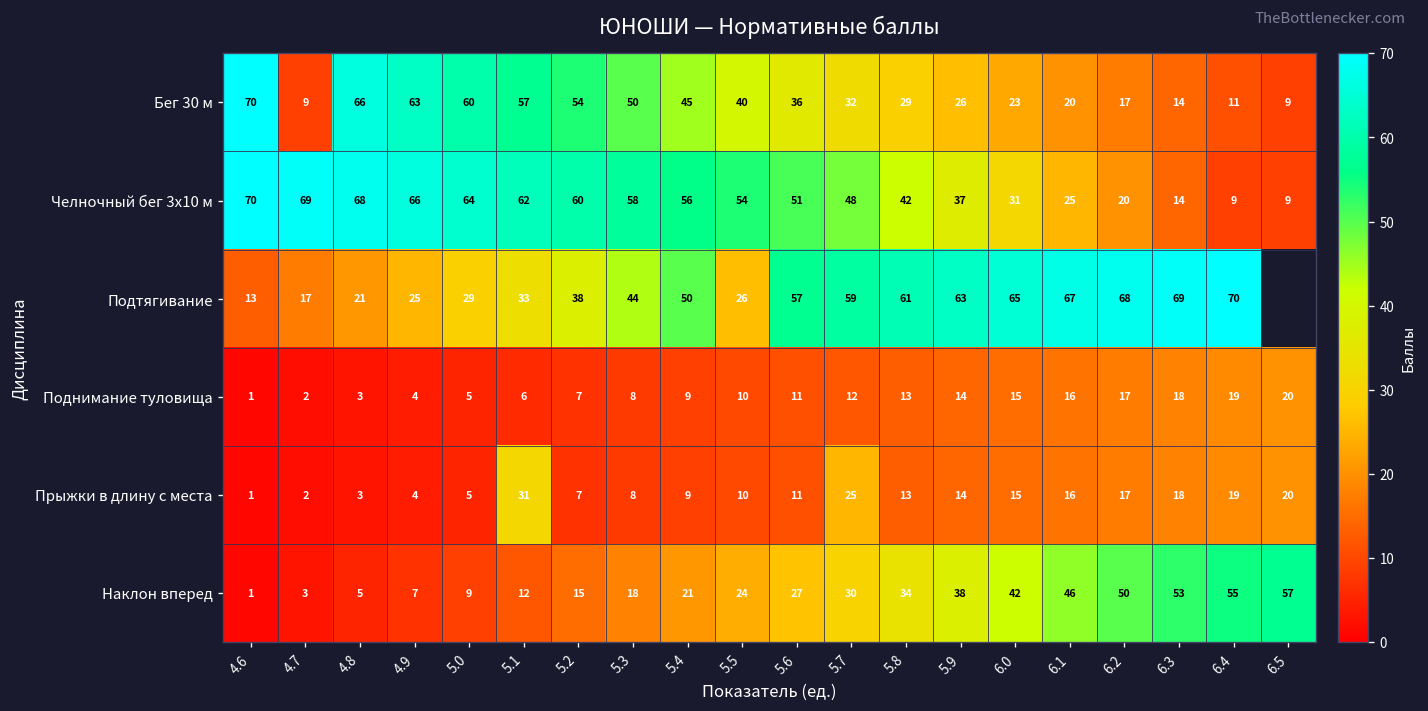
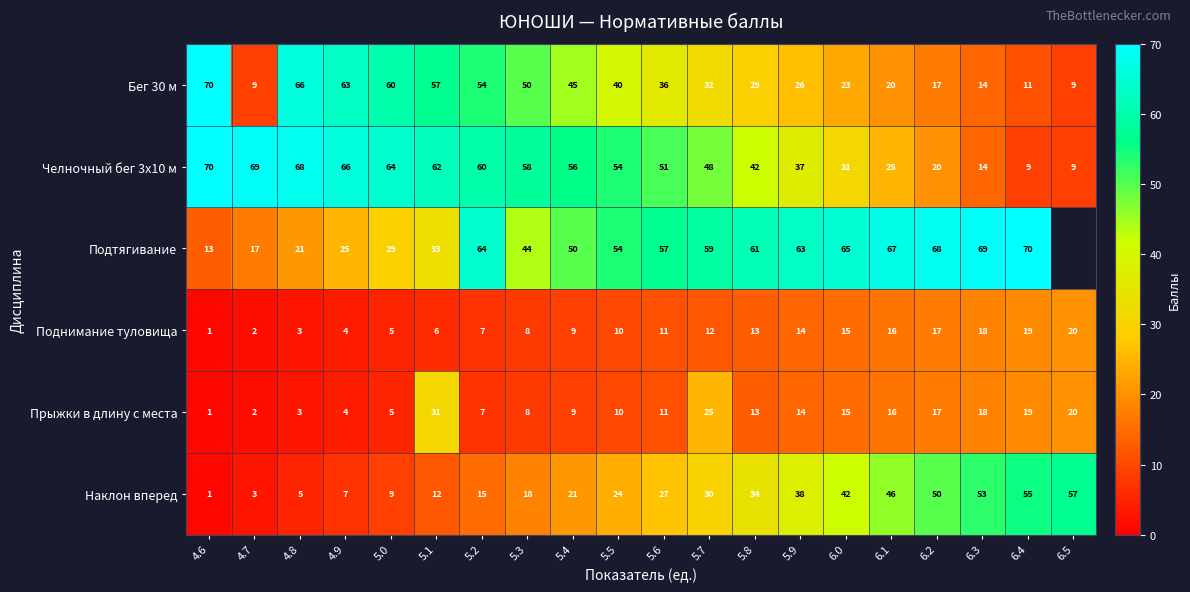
  {
    "Бег 30 м": {
      "4.6": 70,
      "4.7": 9,
      "4.8": 66,
      "4.9": 63,
      "5.0": 60,
      "5.1": 57,
      "5.2": 54,
      "5.3": 50,
      "5.4": 45,
      "5.5": 40,
      "5.6": 36,
      "5.7": 32,
      "5.8": 29,
      "5.9": 26,
      "6.0": 23,
      "6.1": 20,
      "6.2": 17,
      "6.3": 14,
      "6.4": 11,
      "6.5": 9
    },
    "Челночный бег 3x10 м": {
      "4.6": 70,
      "4.7": 69,
      "4.8": 68,
      "4.9": 66,
      "5.0": 64,
      "5.1": 62,
      "5.2": 60,
      "5.3": 58,
      "5.4": 56,
      "5.5": 54,
      "5.6": 51,
      "5.7": 48,
      "5.8": 42,
      "5.9": 37,
      "6.0": 31,
      "6.1": 25,
      "6.2": 20,
      "6.3": 14,
      "6.4": 9,
      "6.5": 9
    },
    "Подтягивание": {
      "4.6": 13,
      "4.7": 17,
      "4.8": 21,
      "4.9": 25,
      "5.0": 29,
      "5.1": 33,
-     "5.2": 38,
+     "5.2": 64,
      "5.3": 44,
      "5.4": 50,
-     "5.5": 26,
+     "5.5": 54,
      "5.6": 57,
      "5.7": 59,
      "5.8": 61,
      "5.9": 63,
      "6.0": 65,
      "6.1": 67,
      "6.2": 68,
      "6.3": 69,
      "6.4": 70
    },
    "Поднимание туловища": {
      "4.6": 1,
      "4.7": 2,
      "4.8": 3,
      "4.9": 4,
      "5.0": 5,
      "5.1": 6,
      "5.2": 7,
      "5.3": 8,
      "5.4": 9,
      "5.5": 10,
      "5.6": 11,
      "5.7": 12,
      "5.8": 13,
      "5.9": 14,
      "6.0": 15,
      "6.1": 16,
      "6.2": 17,
      "6.3": 18,
      "6.4": 19,
      "6.5": 20
    },
    "Прыжки в длину с места": {
      "4.6": 1,
      "4.7": 2,
      "4.8": 3,
      "4.9": 4,
      "5.0": 5,
      "5.1": 31,
      "5.2": 7,
      "5.3": 8,
      "5.4": 9,
      "5.5": 10,
      "5.6": 11,
      "5.7": 25,
      "5.8": 13,
      "5.9": 14,
      "6.0": 15,
      "6.1": 16,
      "6.2": 17,
      "6.3": 18,
      "6.4": 19,
      "6.5": 20
    },
    "Наклон вперед": {
      "4.6": 1,
      "4.7": 3,
      "4.8": 5,
      "4.9": 7,
      "5.0": 9,
      "5.1": 12,
      "5.2": 15,
      "5.3": 18,
      "5.4": 21,
      "5.5": 24,
      "5.6": 27,
      "5.7": 30,
      "5.8": 34,
      "5.9": 38,
      "6.0": 42,
      "6.1": 46,
      "6.2": 50,
      "6.3": 53,
      "6.4": 55,
      "6.5": 57
    }
  }
